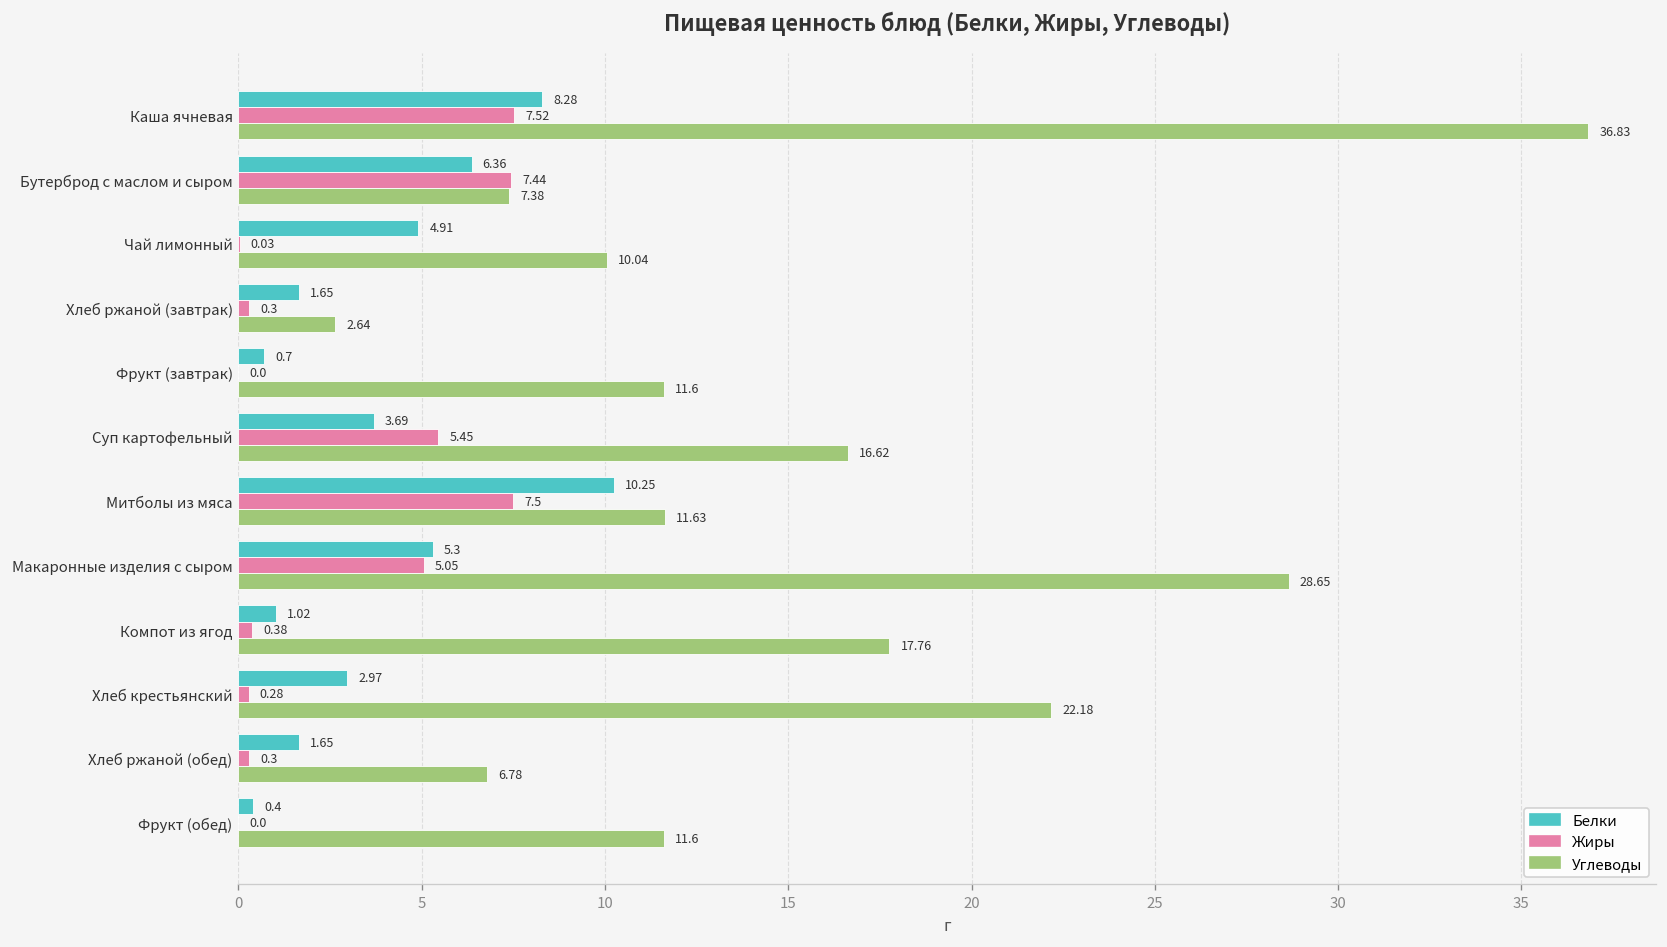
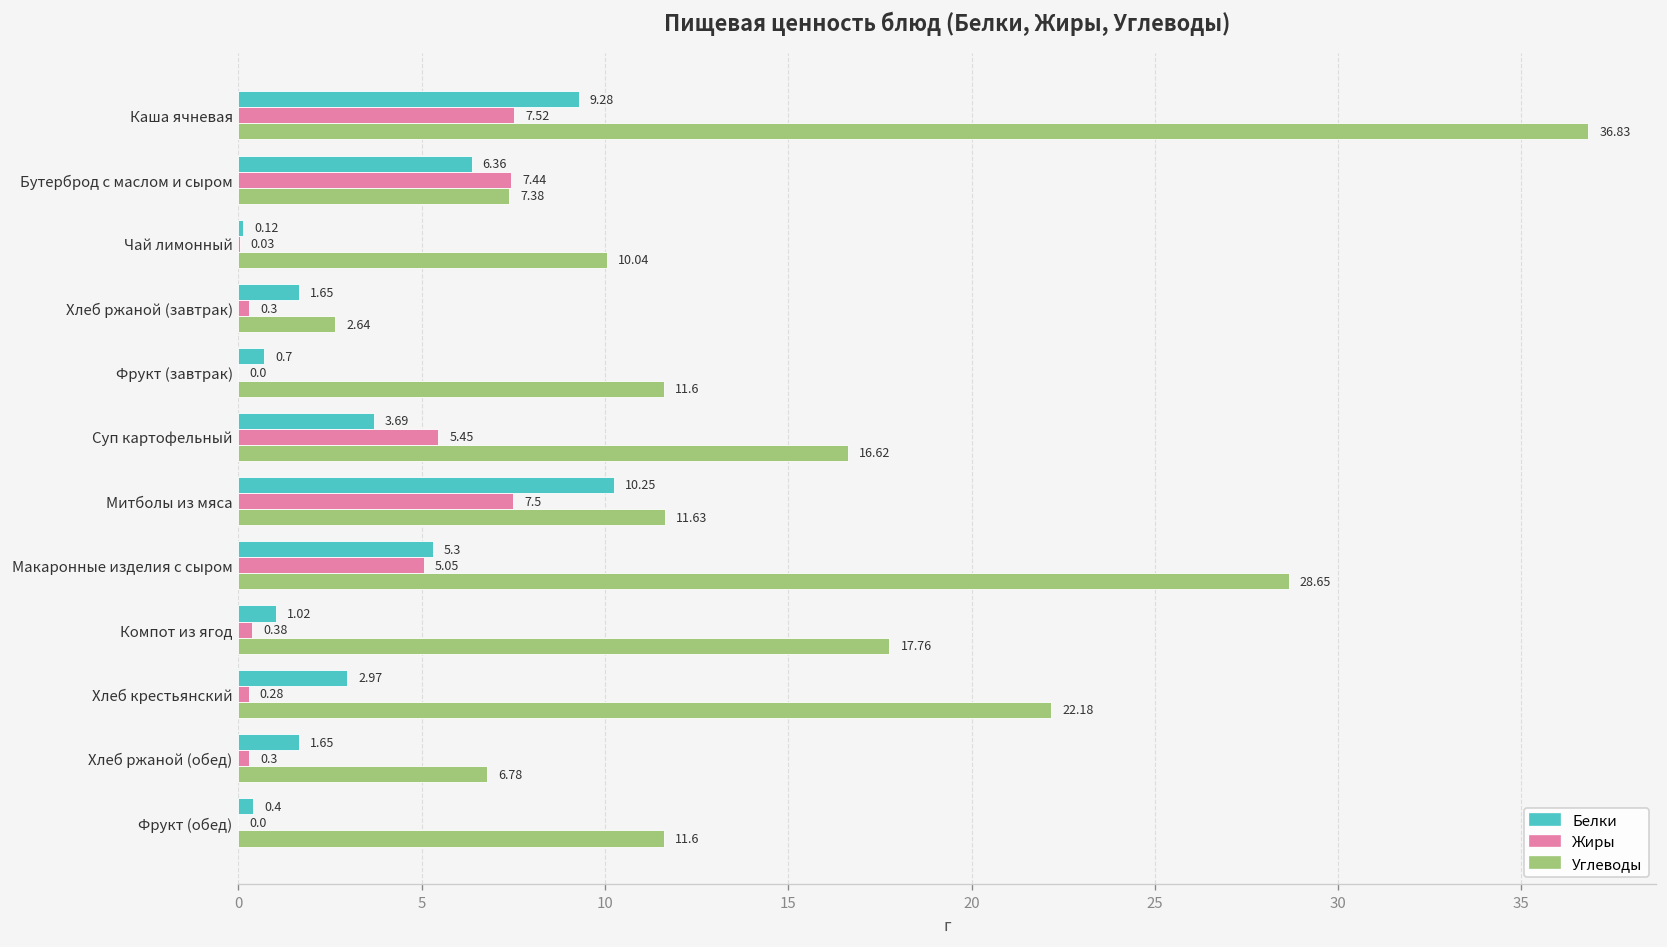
  {
    "Белки": {
-     "Каша ячневая": 8.28,
+     "Каша ячневая": 9.28,
      "Бутерброд с маслом и сыром": 6.36,
-     "Чай лимонный": 4.91,
+     "Чай лимонный": 0.12,
      "Хлеб ржаной (завтрак)": 1.65,
      "Фрукт (завтрак)": 0.7,
      "Суп картофельный": 3.69,
      "Митболы из мяса": 10.25,
      "Макаронные изделия с сыром": 5.3,
      "Компот из ягод": 1.02,
      "Хлеб крестьянский": 2.97,
      "Хлеб ржаной (обед)": 1.65,
      "Фрукт (обед)": 0.4
    },
    "Жиры": {
      "Каша ячневая": 7.52,
      "Бутерброд с маслом и сыром": 7.44,
      "Чай лимонный": 0.03,
      "Хлеб ржаной (завтрак)": 0.3,
      "Фрукт (завтрак)": 0.0,
      "Суп картофельный": 5.45,
      "Митболы из мяса": 7.5,
      "Макаронные изделия с сыром": 5.05,
      "Компот из ягод": 0.38,
      "Хлеб крестьянский": 0.28,
      "Хлеб ржаной (обед)": 0.3,
      "Фрукт (обед)": 0.0
    },
    "Углеводы": {
      "Каша ячневая": 36.83,
      "Бутерброд с маслом и сыром": 7.38,
      "Чай лимонный": 10.04,
      "Хлеб ржаной (завтрак)": 2.64,
      "Фрукт (завтрак)": 11.6,
      "Суп картофельный": 16.62,
      "Митболы из мяса": 11.63,
      "Макаронные изделия с сыром": 28.65,
      "Компот из ягод": 17.76,
      "Хлеб крестьянский": 22.18,
      "Хлеб ржаной (обед)": 6.78,
      "Фрукт (обед)": 11.6
    }
  }
